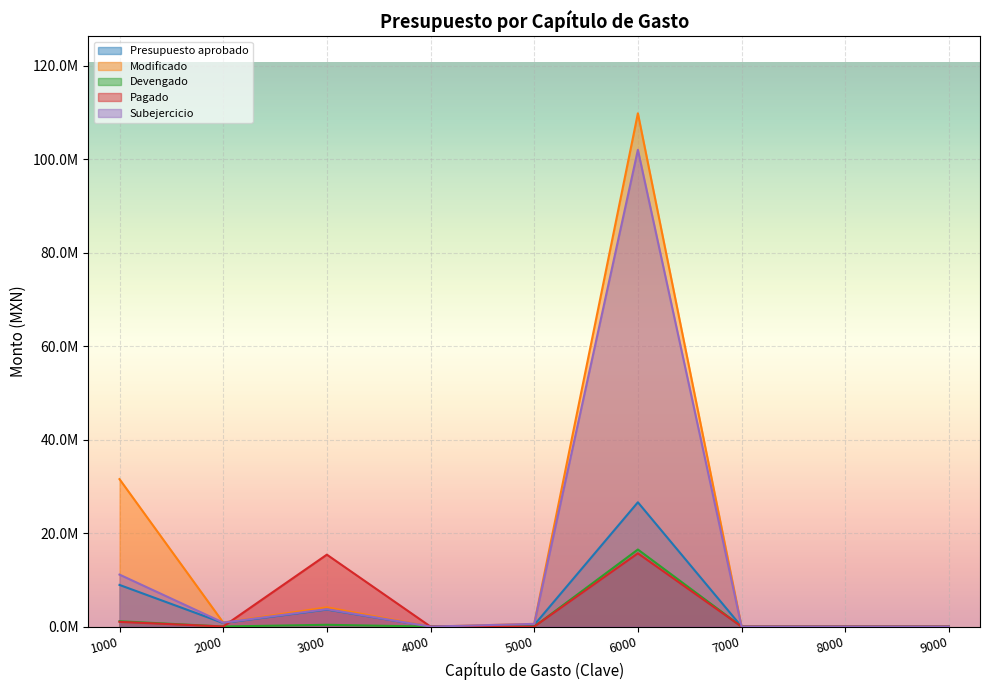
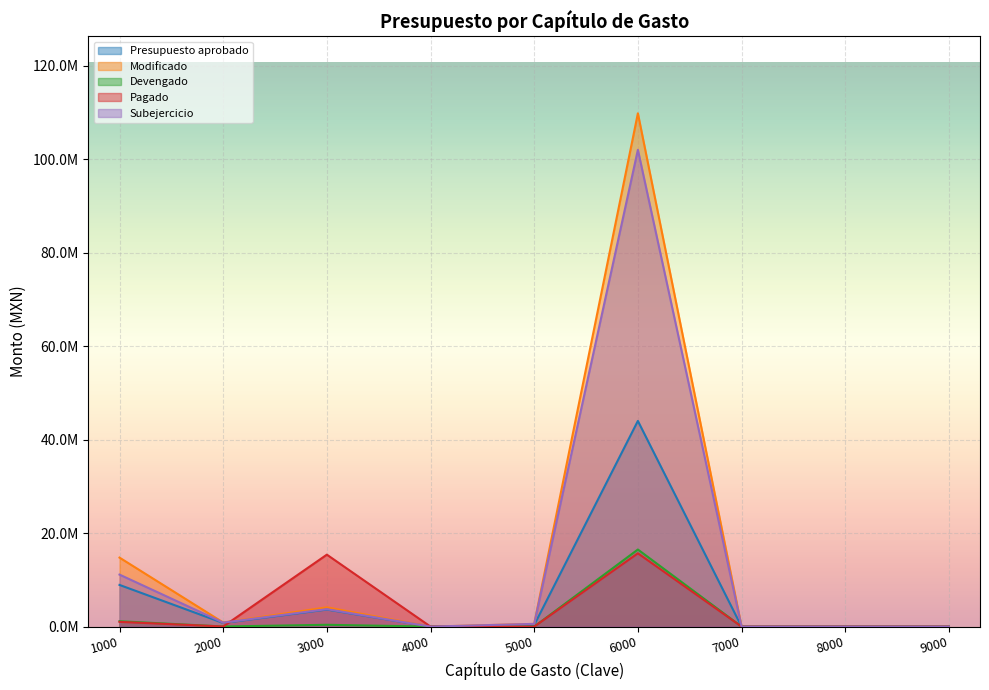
  {
    "Presupuesto aprobado": {
      "1000": 9000000,
-     "6000": 27000000
+     "6000": 44000000
    },
    "Modificado": {
-     "1000": 32000000,
+     "1000": 15000000,
      "6000": 110000000
    },
    "Devengado": {
      "3000": 0,
      "6000": 16000000
    },
    "Pagado": {
      "3000": 15000000,
      "6000": 16000000
    },
    "Subejercicio": {
      "1000": 11000000,
      "6000": 102000000
    }
  }
